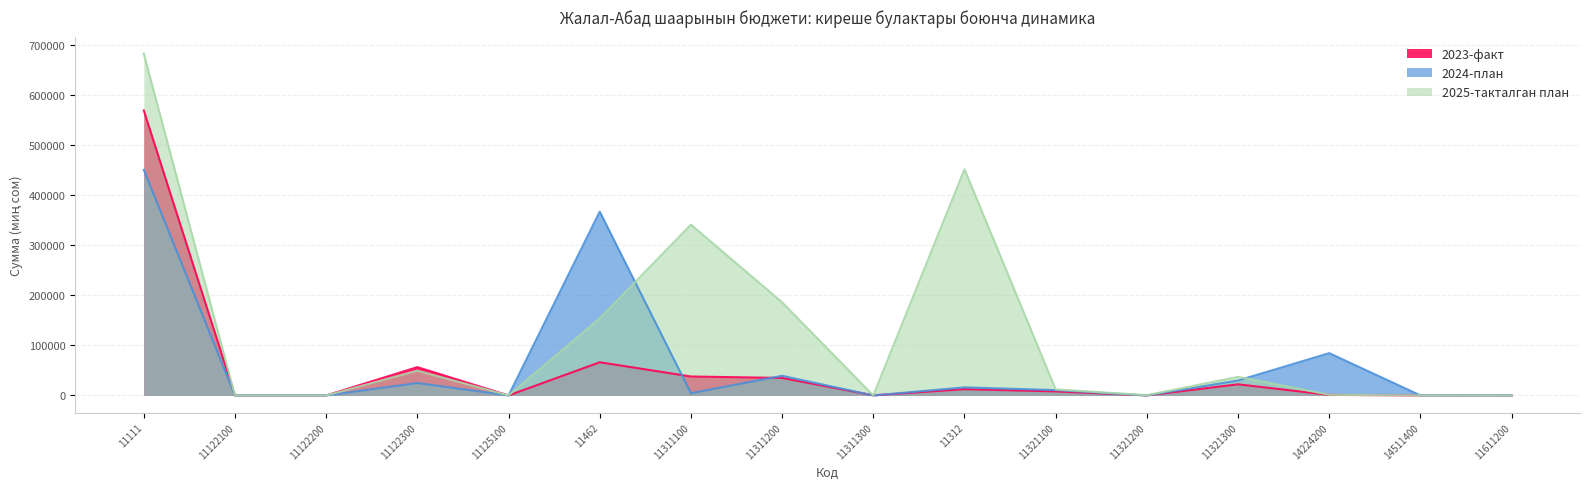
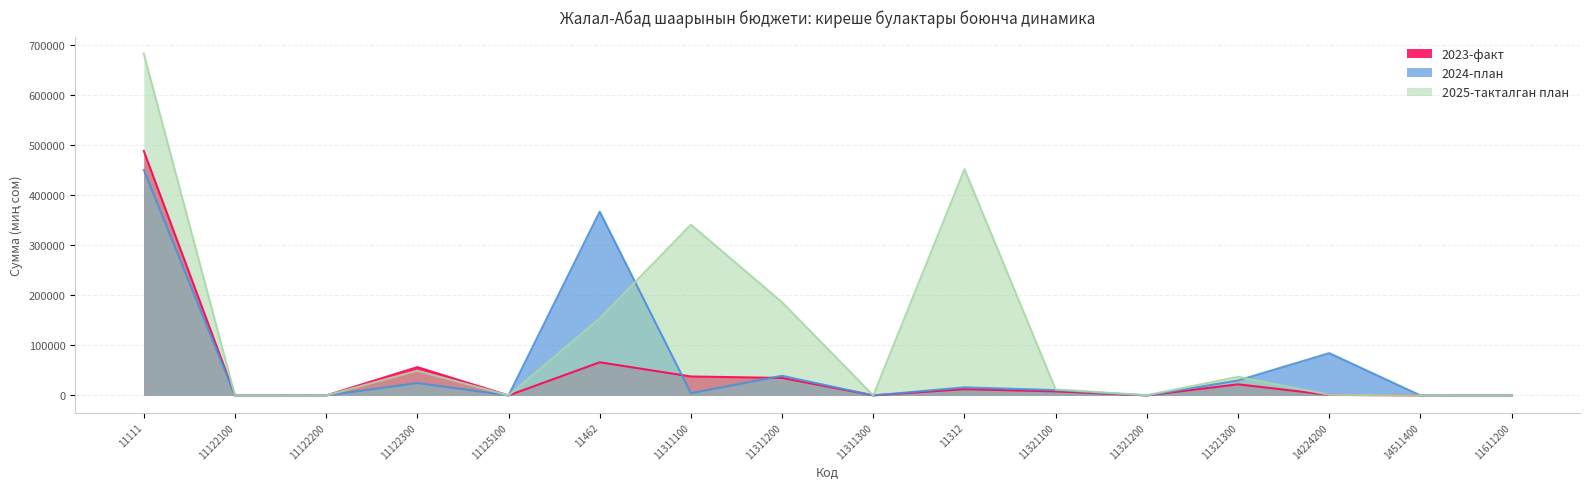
  {
    "2023-факт": {
-     "11111": 570000,
+     "11111": 490000,
      "11122300": 60000,
      "11462": 70000,
      "11311100": 40000,
      "11321300": 20000
    },
    "2024-план": {
      "11111": 450000,
      "11122300": 20000,
      "11462": 370000,
      "11311100": 0,
      "11321300": 30000,
      "14224200": 80000
    },
    "2025-такталган план": {
      "11111": 680000,
      "11122300": 50000,
      "11462": 150000,
      "11311100": 340000,
      "11311200": 190000,
      "11312": 450000,
      "11321300": 40000
    }
  }
